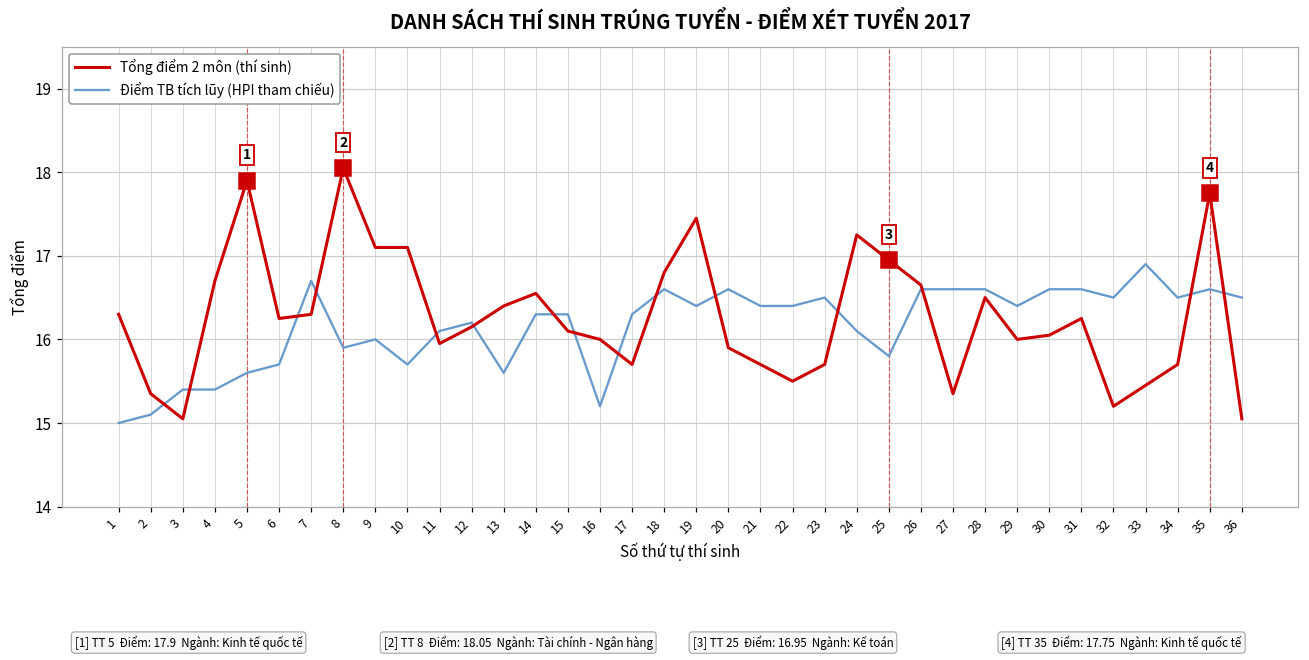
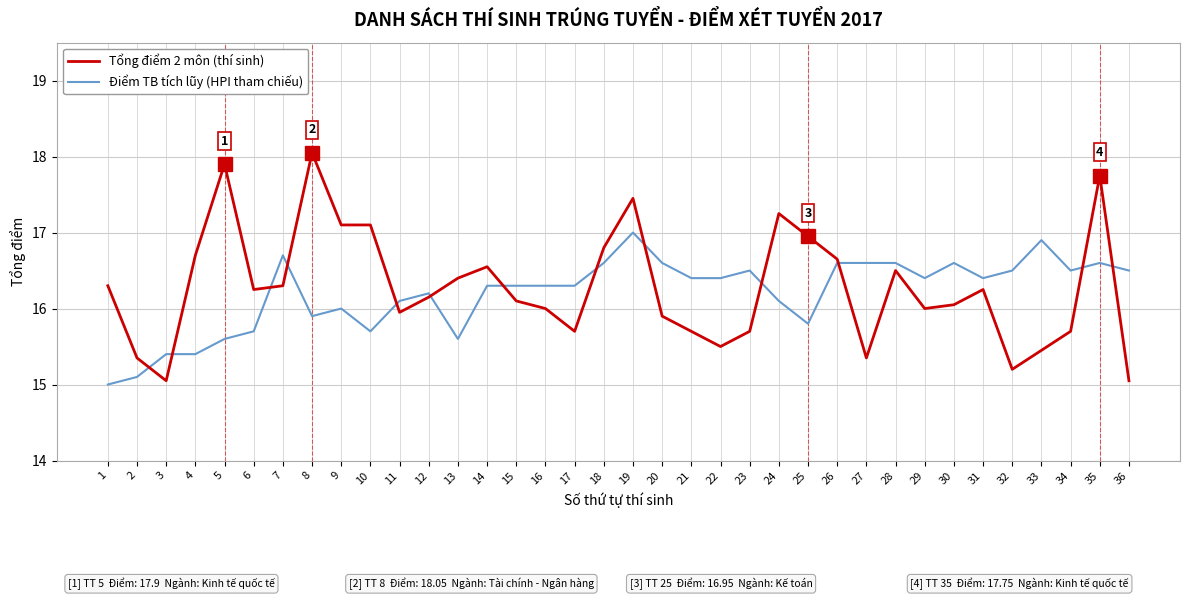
  {
    "Điểm TB tích lũy (HPI tham chiếu)": {
      "1": 15.0,
      "2": 15.1,
      "3": 15.4,
      "4": 15.4,
      "5": 15.6,
      "6": 15.7,
      "7": 16.7,
      "8": 15.9,
      "9": 16.0,
      "10": 15.7,
      "11": 16.1,
      "12": 16.2,
      "13": 15.6,
      "14": 16.3,
      "15": 16.3,
-     "16": 15.2,
+     "16": 16.3,
      "17": 16.3,
      "18": 16.6,
-     "19": 16.4,
+     "19": 17.0,
      "20": 16.6,
      "21": 16.4,
      "22": 16.4,
      "23": 16.5,
      "24": 16.1,
      "25": 15.8,
      "26": 16.6,
      "27": 16.6,
      "28": 16.6,
      "29": 16.4,
      "30": 16.6,
-     "31": 16.6,
+     "31": 16.4,
      "32": 16.5,
      "33": 16.9,
      "34": 16.5,
      "35": 16.6,
      "36": 16.5
    }
  }
